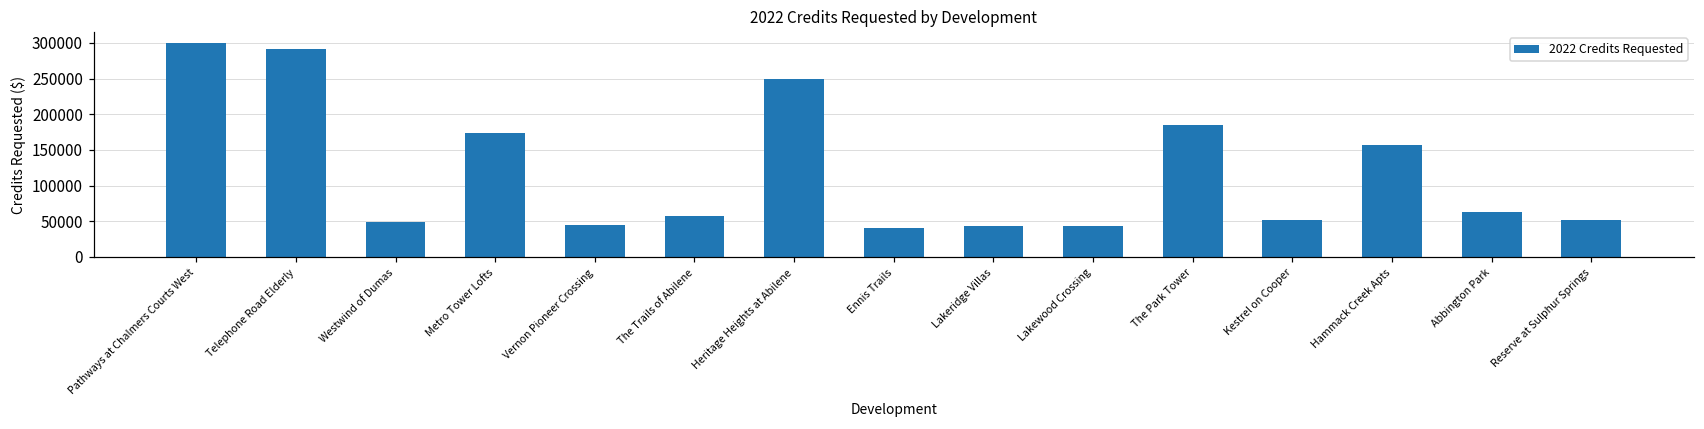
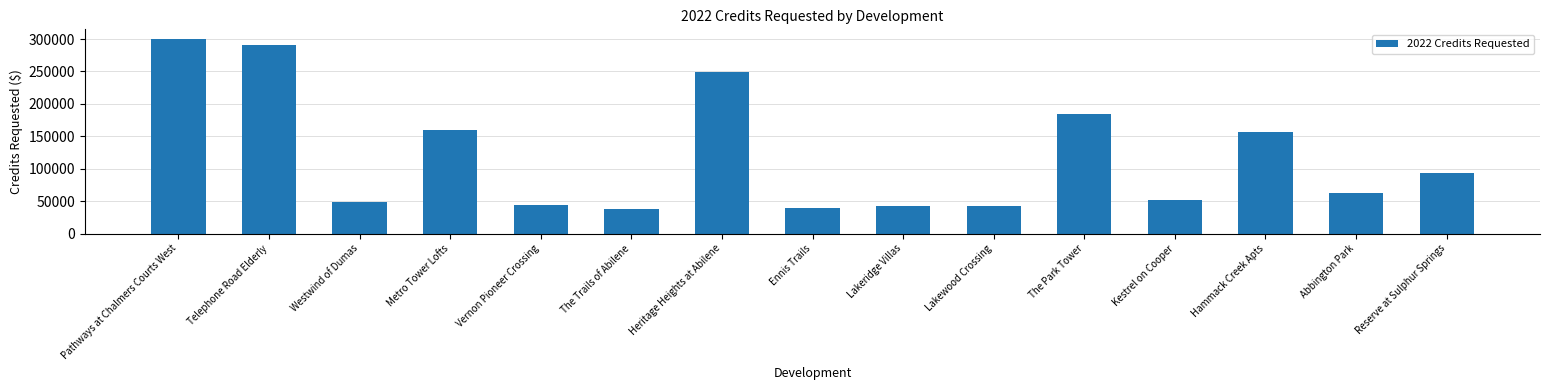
  {
    "Pathways at Chalmers Courts West": 300000,
    "Telephone Road Elderly": 290000,
    "Westwind of Dumas": 50000,
-   "Metro Tower Lofts": 170000,
+   "Metro Tower Lofts": 160000,
    "Vernon Pioneer Crossing": 40000,
-   "The Trails of Abilene": 60000,
+   "The Trails of Abilene": 40000,
    "Heritage Heights at Abilene": 250000,
    "Ennis Trails": 40000,
    "Lakeridge Villas": 40000,
    "Lakewood Crossing": 40000,
    "The Park Tower": 190000,
    "Kestrel on Cooper": 50000,
    "Hammack Creek Apts": 160000,
    "Abbington Park": 60000,
-   "Reserve at Sulphur Springs": 50000
+   "Reserve at Sulphur Springs": 90000
  }
